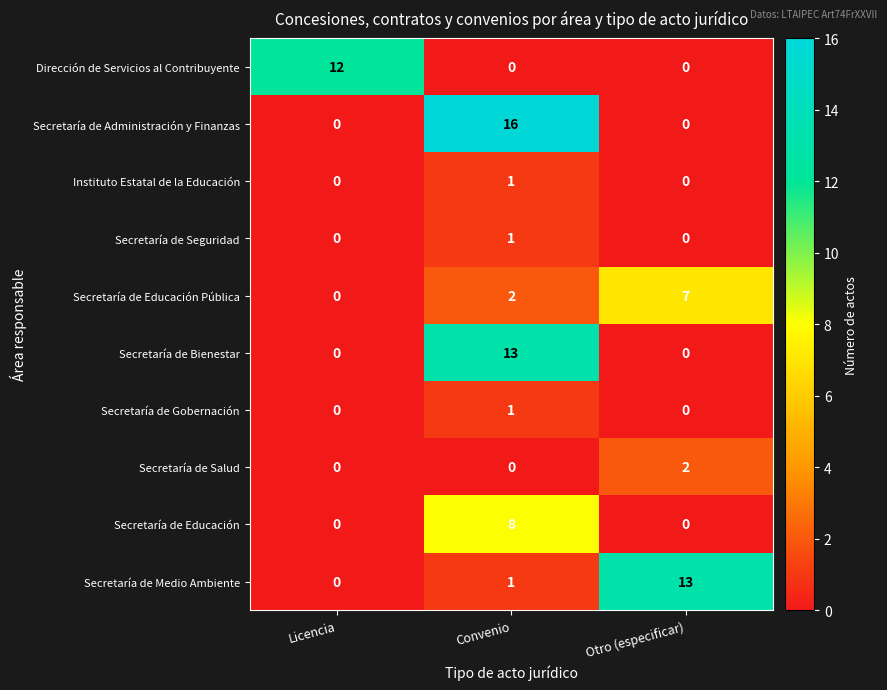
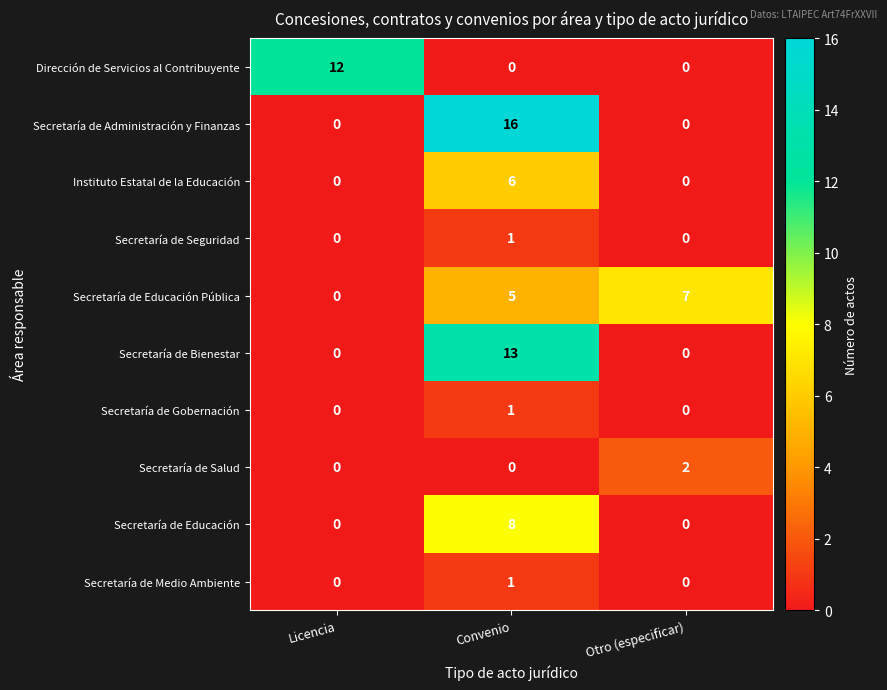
  {
    "Dirección de Servicios al Contribuyente": {
      "Licencia": 12,
      "Convenio": 0,
      "Otro (especificar)": 0
    },
    "Secretaría de Administración y Finanzas": {
      "Licencia": 0,
      "Convenio": 16,
      "Otro (especificar)": 0
    },
    "Instituto Estatal de la Educación": {
      "Licencia": 0,
-     "Convenio": 1,
+     "Convenio": 6,
      "Otro (especificar)": 0
    },
    "Secretaría de Seguridad": {
      "Licencia": 0,
      "Convenio": 1,
      "Otro (especificar)": 0
    },
    "Secretaría de Educación Pública": {
      "Licencia": 0,
-     "Convenio": 2,
+     "Convenio": 5,
      "Otro (especificar)": 7
    },
    "Secretaría de Bienestar": {
      "Licencia": 0,
      "Convenio": 13,
      "Otro (especificar)": 0
    },
    "Secretaría de Gobernación": {
      "Licencia": 0,
      "Convenio": 1,
      "Otro (especificar)": 0
    },
    "Secretaría de Salud": {
      "Licencia": 0,
      "Convenio": 0,
      "Otro (especificar)": 2
    },
    "Secretaría de Educación": {
      "Licencia": 0,
      "Convenio": 8,
      "Otro (especificar)": 0
    },
    "Secretaría de Medio Ambiente": {
      "Licencia": 0,
      "Convenio": 1,
-     "Otro (especificar)": 13
+     "Otro (especificar)": 0
    }
  }
